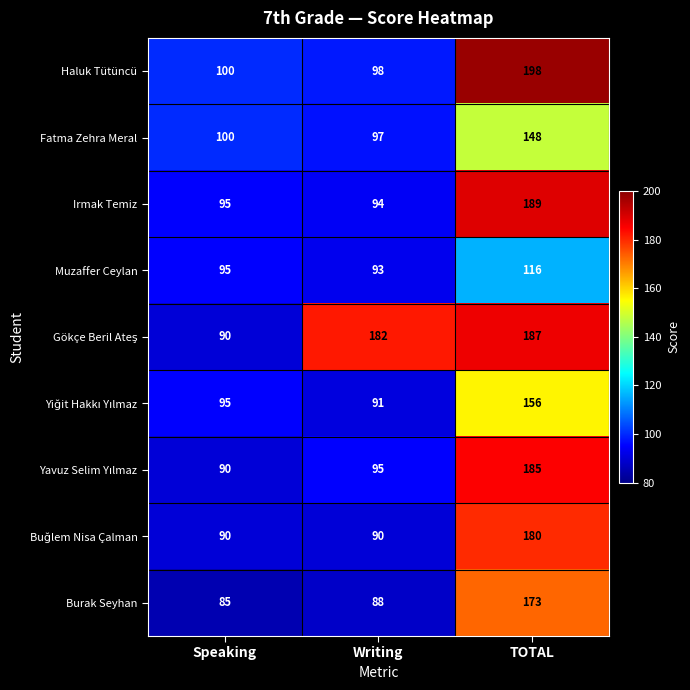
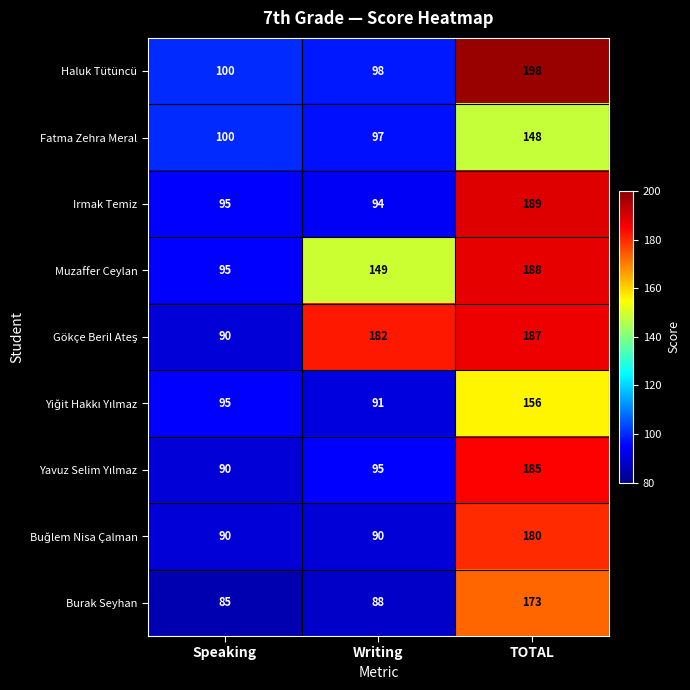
  {
    "Haluk Tütüncü": {
      "Speaking": 100,
      "Writing": 98,
      "TOTAL": 198
    },
    "Fatma Zehra Meral": {
      "Speaking": 100,
      "Writing": 97,
      "TOTAL": 148
    },
    "Irmak Temiz": {
      "Speaking": 95,
      "Writing": 94,
      "TOTAL": 189
    },
    "Muzaffer Ceylan": {
      "Speaking": 95,
-     "Writing": 93,
-     "TOTAL": 116
+     "Writing": 149,
+     "TOTAL": 188
    },
    "Gökçe Beril Ateş": {
      "Speaking": 90,
      "Writing": 182,
      "TOTAL": 187
    },
    "Yiğit Hakkı Yılmaz": {
      "Speaking": 95,
      "Writing": 91,
      "TOTAL": 156
    },
    "Yavuz Selim Yılmaz": {
      "Speaking": 90,
      "Writing": 95,
      "TOTAL": 185
    },
    "Buğlem Nisa Çalman": {
      "Speaking": 90,
      "Writing": 90,
      "TOTAL": 180
    },
    "Burak Seyhan": {
      "Speaking": 85,
      "Writing": 88,
      "TOTAL": 173
    }
  }
